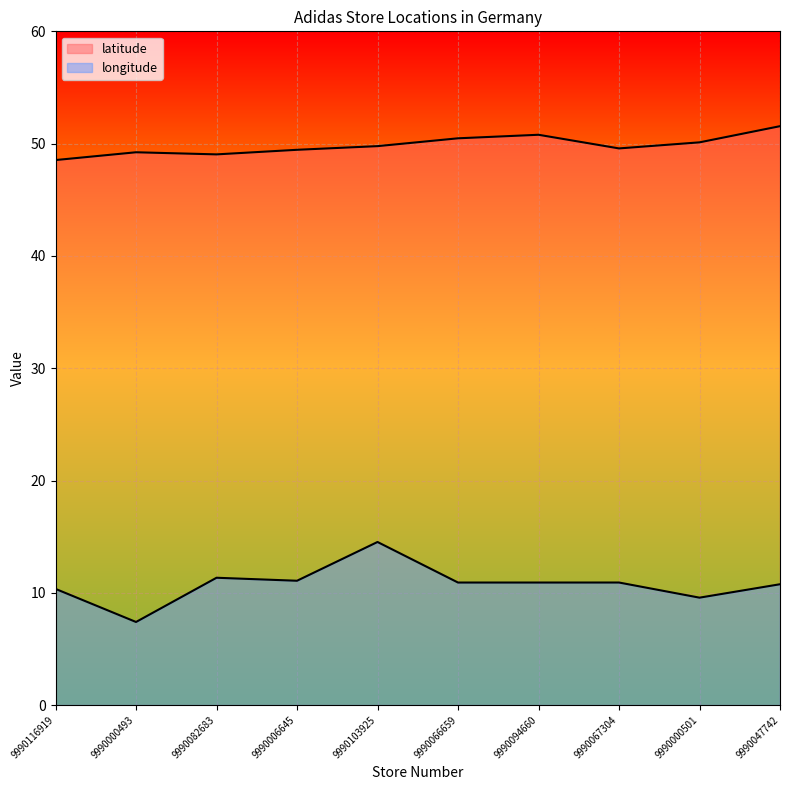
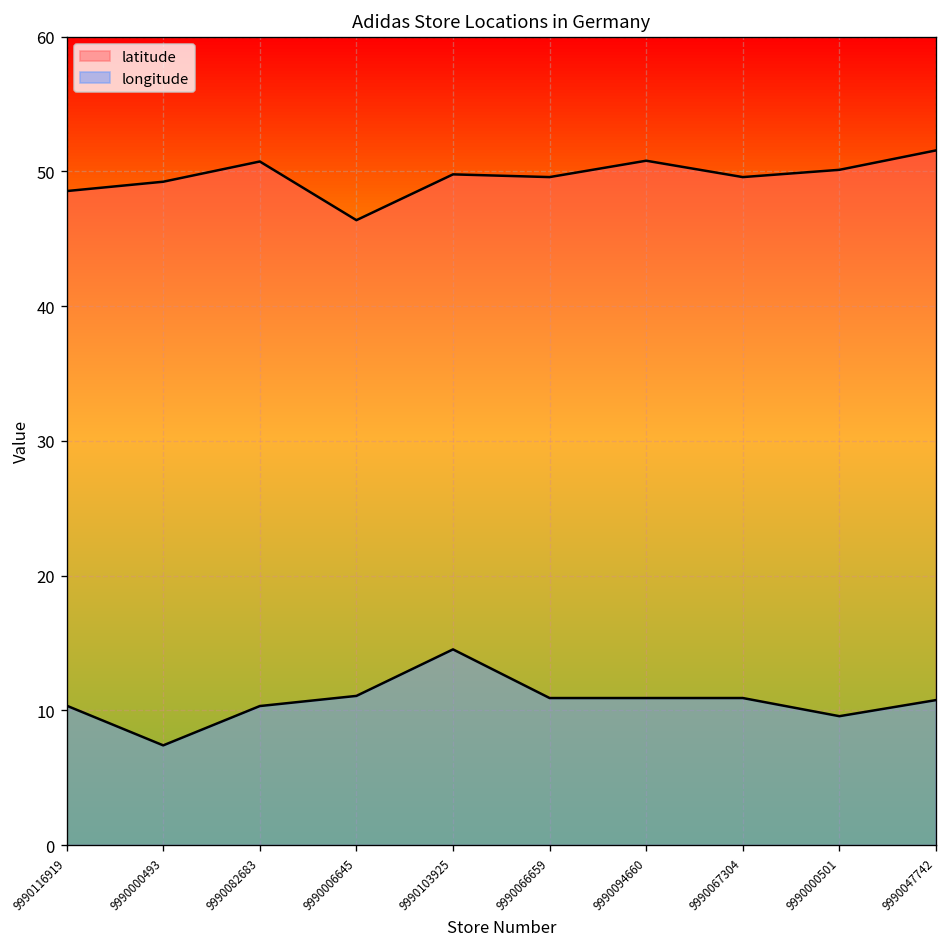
  {
    "latitude": {
      "9990116919": 48.5,
      "9990000493": 49.2,
-     "9990082683": 49.0,
-     "9990006645": 49.5,
+     "9990082683": 50.7,
+     "9990006645": 46.4,
      "9990103925": 49.8,
-     "9990066659": 50.5,
+     "9990066659": 49.6,
      "9990094660": 50.8,
      "9990067304": 49.6,
      "9990000501": 50.1,
      "9990047742": 51.6
    },
    "longitude": {
      "9990116919": 10.4,
      "9990000493": 7.4,
-     "9990082683": 11.3,
+     "9990082683": 10.3,
      "9990006645": 11.1,
      "9990103925": 14.5,
      "9990066659": 10.9,
      "9990094660": 10.9,
      "9990067304": 10.9,
      "9990000501": 9.6,
      "9990047742": 10.8
    }
  }
